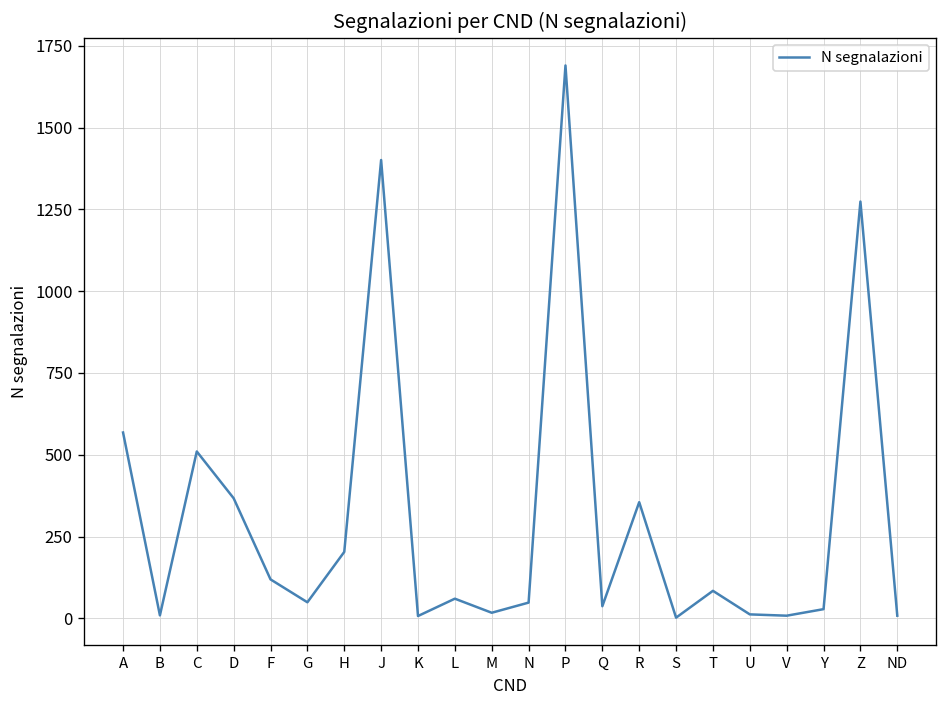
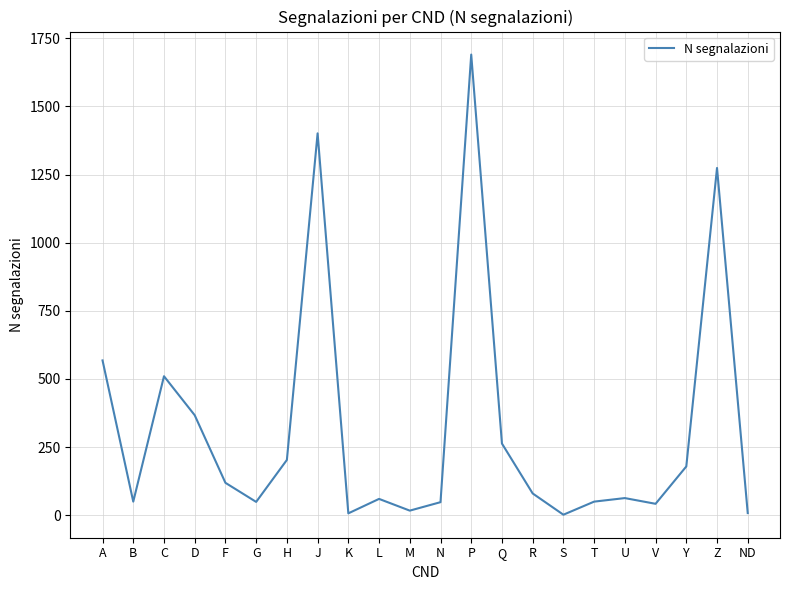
  {
    "A": 570,
-   "B": 10,
+   "B": 50,
    "C": 510,
    "D": 370,
    "F": 120,
    "G": 50,
    "H": 200,
    "J": 1400,
    "K": 10,
    "L": 60,
    "M": 20,
    "N": 50,
    "P": 1690,
-   "Q": 40,
-   "R": 360,
+   "Q": 260,
+   "R": 80,
    "S": 0,
-   "T": 80,
-   "U": 10,
-   "V": 10,
-   "Y": 30,
+   "T": 50,
+   "U": 60,
+   "V": 40,
+   "Y": 180,
    "Z": 1270,
    "ND": 10
  }
